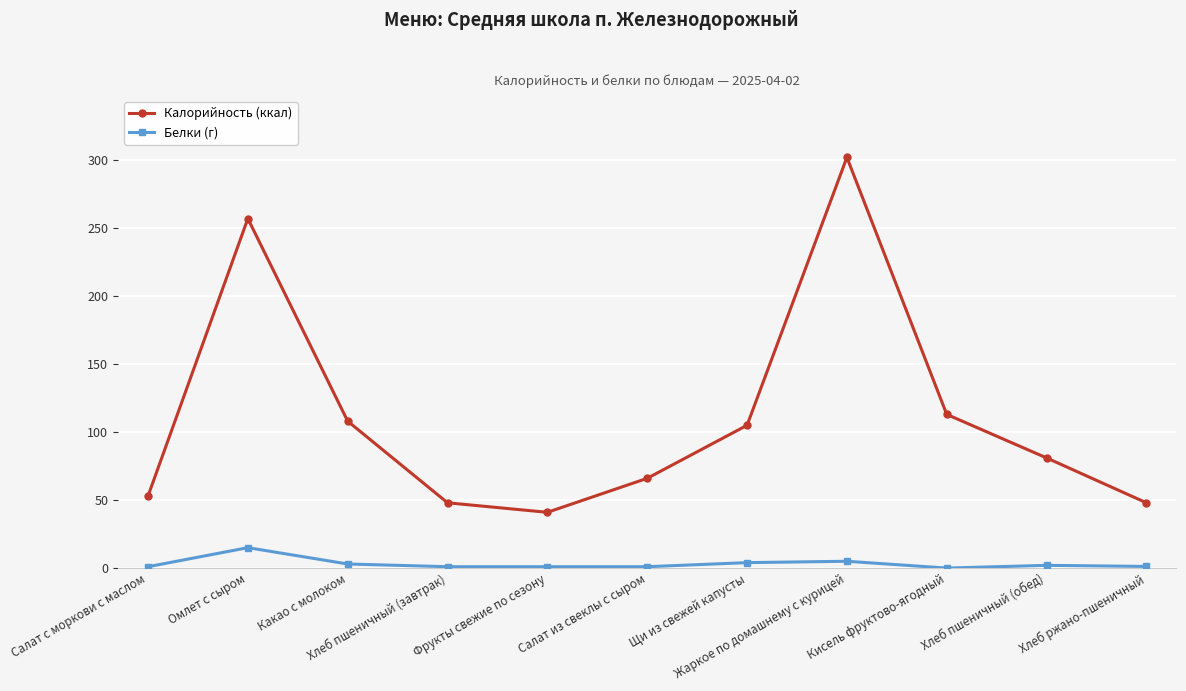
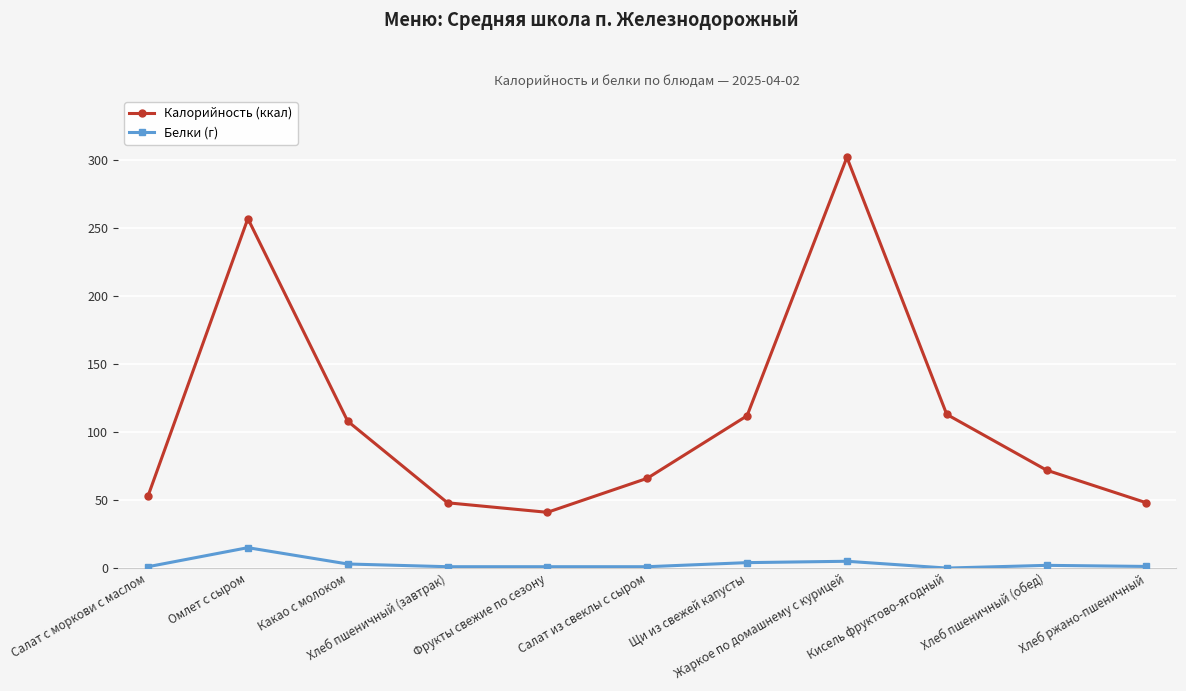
  {
    "Калорийность (ккал)": {
      "Салат с моркови с маслом": 53,
      "Омлет с сыром": 257,
      "Какао с молоком": 108,
      "Хлеб пшеничный (завтрак)": 48,
      "Фрукты свежие по сезону": 41,
      "Салат из свеклы с сыром": 66,
-     "Щи из свежей капусты": 105,
+     "Щи из свежей капусты": 112,
      "Жаркое по домашнему с курицей": 302,
      "Кисель фруктово-ягодный": 113,
-     "Хлеб пшеничный (обед)": 81,
+     "Хлеб пшеничный (обед)": 72,
      "Хлеб ржано-пшеничный": 48
    },
    "Белки (г)": {
      "Салат с моркови с маслом": 1,
      "Омлет с сыром": 15,
      "Какао с молоком": 3,
      "Хлеб пшеничный (завтрак)": 1,
      "Фрукты свежие по сезону": 1,
      "Салат из свеклы с сыром": 1,
      "Щи из свежей капусты": 4,
      "Жаркое по домашнему с курицей": 5,
      "Кисель фруктово-ягодный": 0,
      "Хлеб пшеничный (обед)": 2,
      "Хлеб ржано-пшеничный": 1
    }
  }
